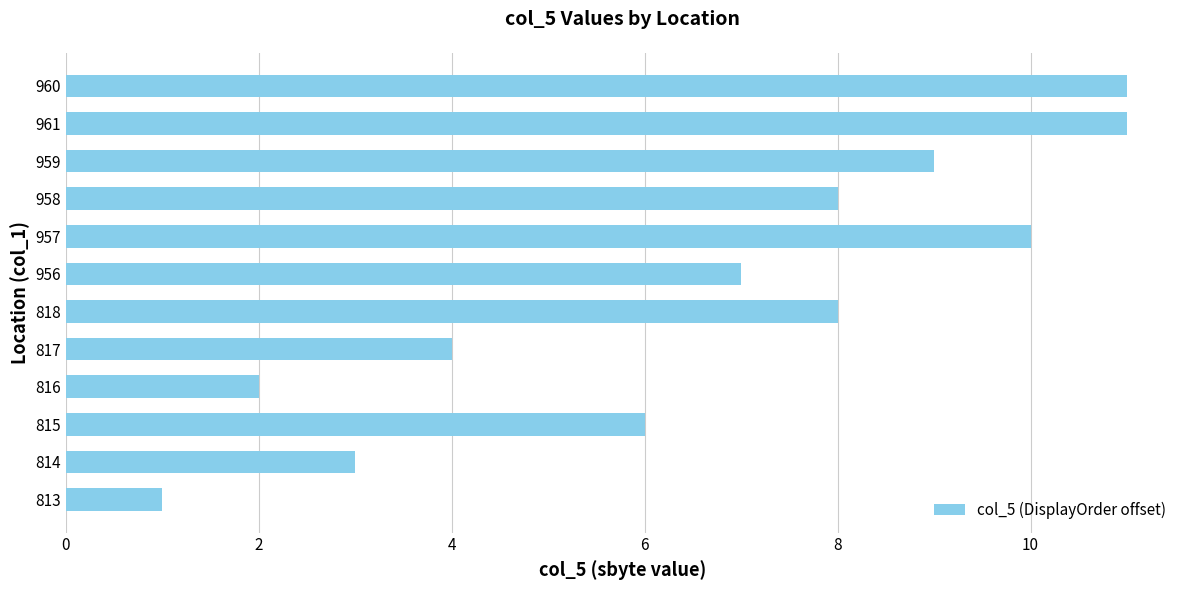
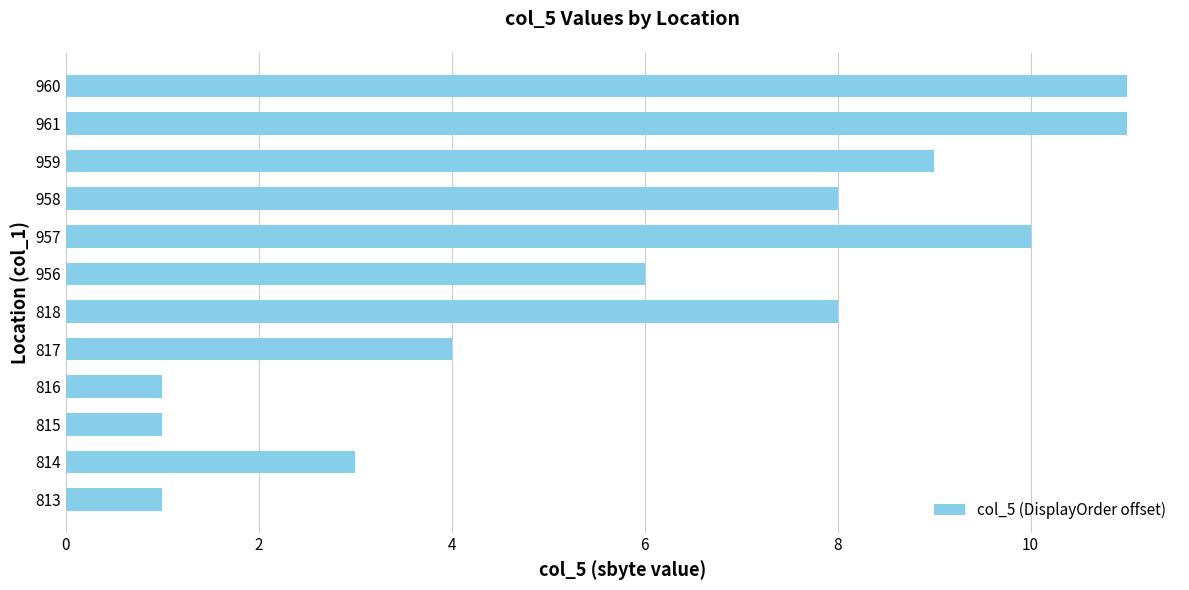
  {
    "960": 11,
    "961": 11,
    "959": 9,
    "958": 8,
    "957": 10,
-   "956": 7,
+   "956": 6,
    "818": 8,
    "817": 4,
-   "816": 2,
-   "815": 6,
+   "816": 1,
+   "815": 1,
    "814": 3,
    "813": 1
  }
